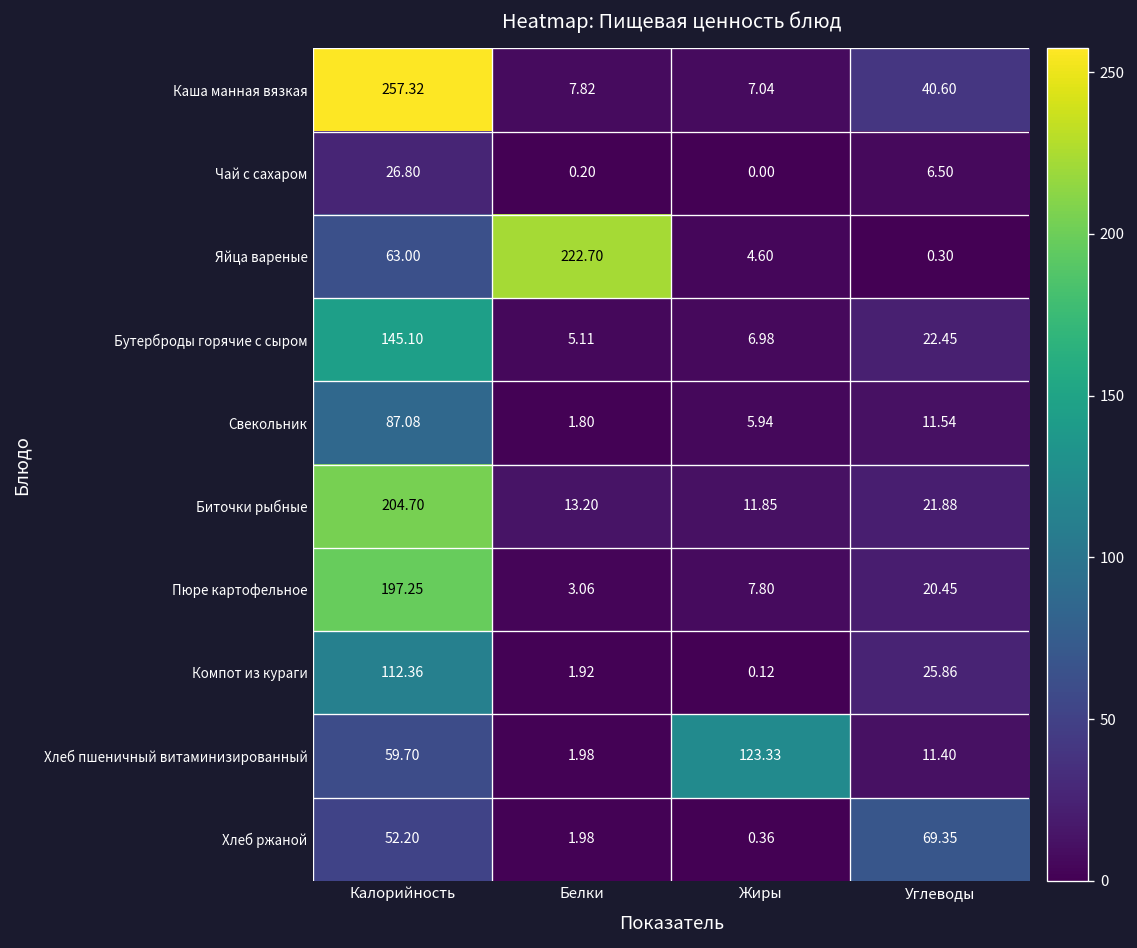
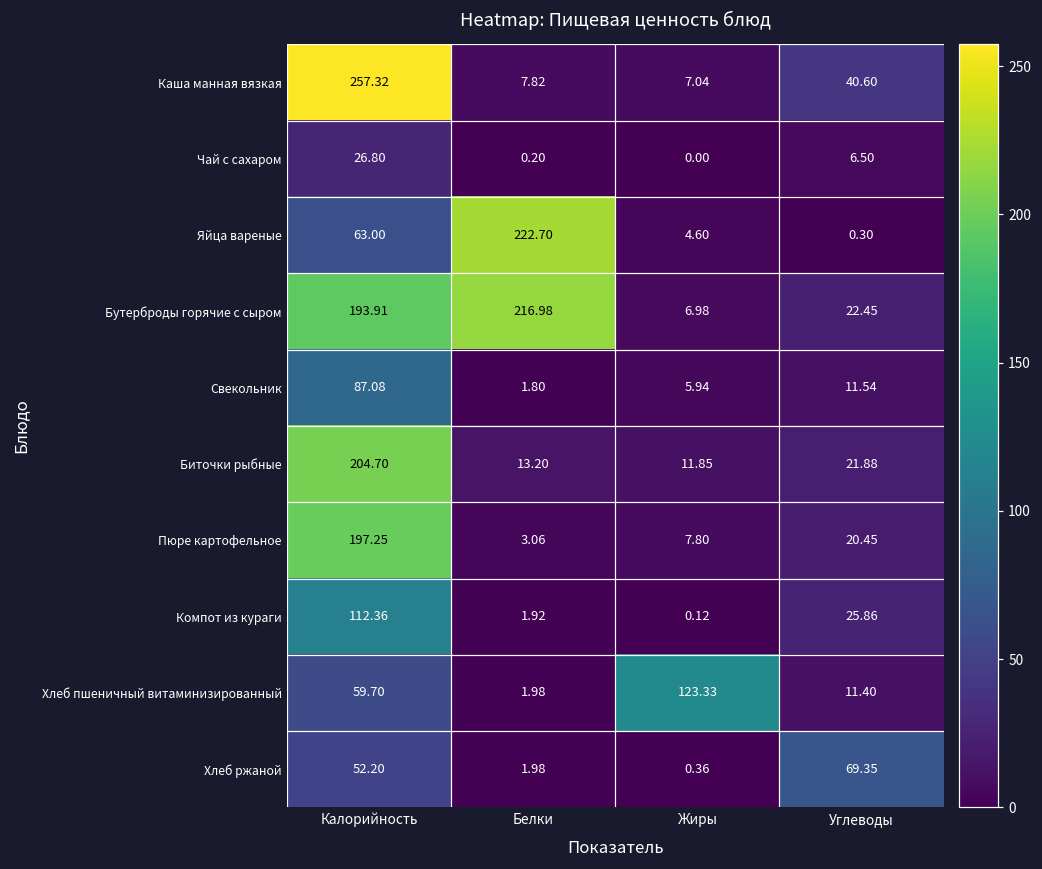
  {
    "Каша манная вязкая": {
      "Калорийность": 257.32,
      "Белки": 7.82,
      "Жиры": 7.04,
      "Углеводы": 40.60
    },
    "Чай с сахаром": {
      "Калорийность": 26.80,
      "Белки": 0.20,
      "Жиры": 0.00,
      "Углеводы": 6.50
    },
    "Яйца вареные": {
      "Калорийность": 63.00,
      "Белки": 222.70,
      "Жиры": 4.60,
      "Углеводы": 0.30
    },
    "Бутерброды горячие с сыром": {
-     "Калорийность": 145.10,
-     "Белки": 5.11,
+     "Калорийность": 193.91,
+     "Белки": 216.98,
      "Жиры": 6.98,
      "Углеводы": 22.45
    },
    "Свекольник": {
      "Калорийность": 87.08,
      "Белки": 1.80,
      "Жиры": 5.94,
      "Углеводы": 11.54
    },
    "Биточки рыбные": {
      "Калорийность": 204.70,
      "Белки": 13.20,
      "Жиры": 11.85,
      "Углеводы": 21.88
    },
    "Пюре картофельное": {
      "Калорийность": 197.25,
      "Белки": 3.06,
      "Жиры": 7.80,
      "Углеводы": 20.45
    },
    "Компот из кураги": {
      "Калорийность": 112.36,
      "Белки": 1.92,
      "Жиры": 0.12,
      "Углеводы": 25.86
    },
    "Хлеб пшеничный витаминизированный": {
      "Калорийность": 59.70,
      "Белки": 1.98,
      "Жиры": 123.33,
      "Углеводы": 11.40
    },
    "Хлеб ржаной": {
      "Калорийность": 52.20,
      "Белки": 1.98,
      "Жиры": 0.36,
      "Углеводы": 69.35
    }
  }
